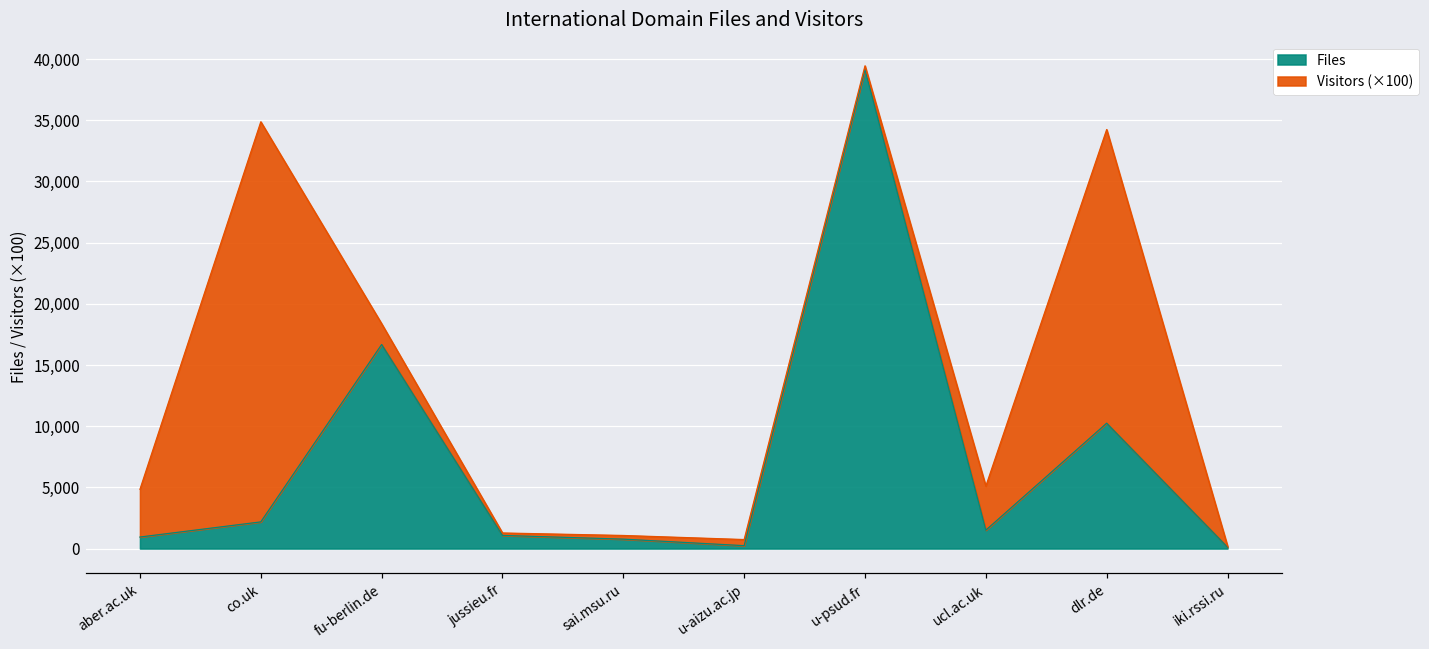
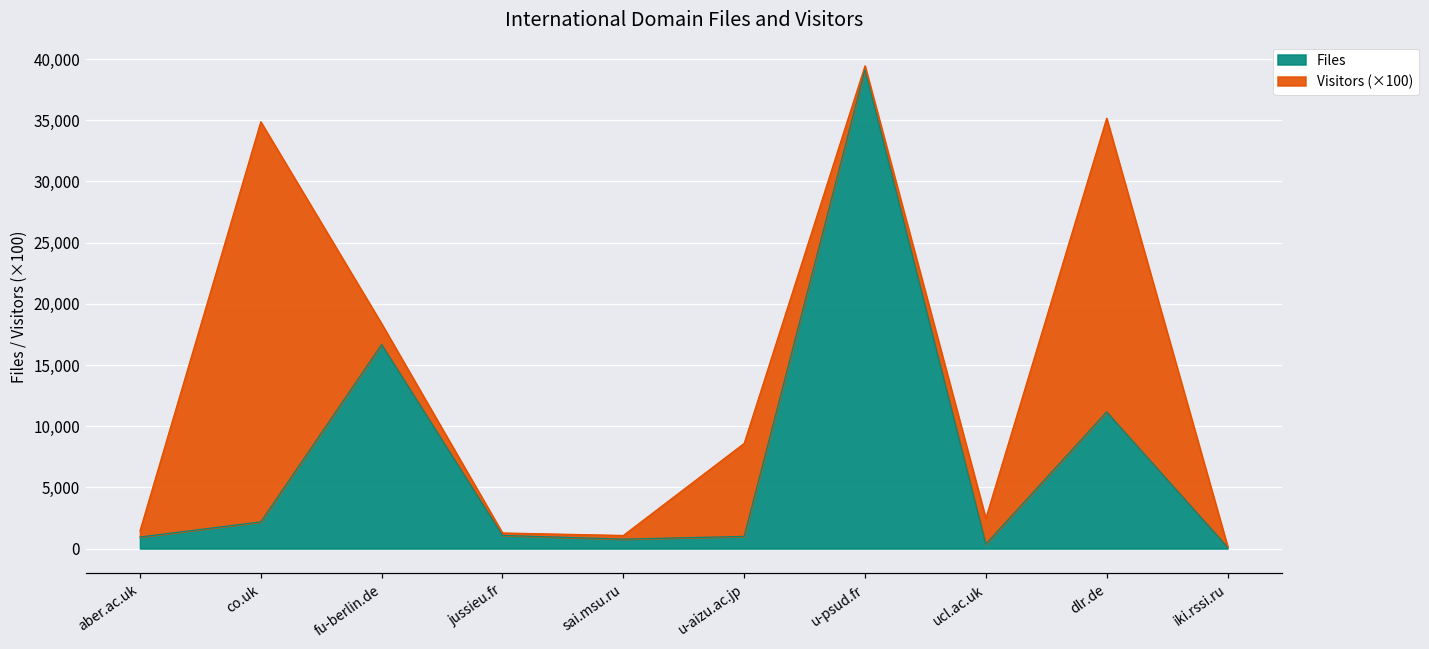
  {
    "Files": {
      "aber.ac.uk": "900",
      "co.uk": "2,200",
      "fu-berlin.de": "16,700",
      "sai.msu.ru": "800",
-     "u-aizu.ac.jp": "200",
+     "u-aizu.ac.jp": "1,000",
      "u-psud.fr": "39,200",
-     "ucl.ac.uk": "1,500",
-     "dlr.de": "10,200"
+     "ucl.ac.uk": "400",
+     "dlr.de": "11,200"
    },
    "Visitors (×100)": {
-     "aber.ac.uk": "3,900",
+     "aber.ac.uk": "500",
      "co.uk": "32,700",
      "fu-berlin.de": "1,700",
      "sai.msu.ru": "300",
-     "u-aizu.ac.jp": "500",
+     "u-aizu.ac.jp": "7,600",
      "u-psud.fr": "300",
-     "ucl.ac.uk": "3,600",
+     "ucl.ac.uk": "2,100",
      "dlr.de": "24,000"
    }
  }
